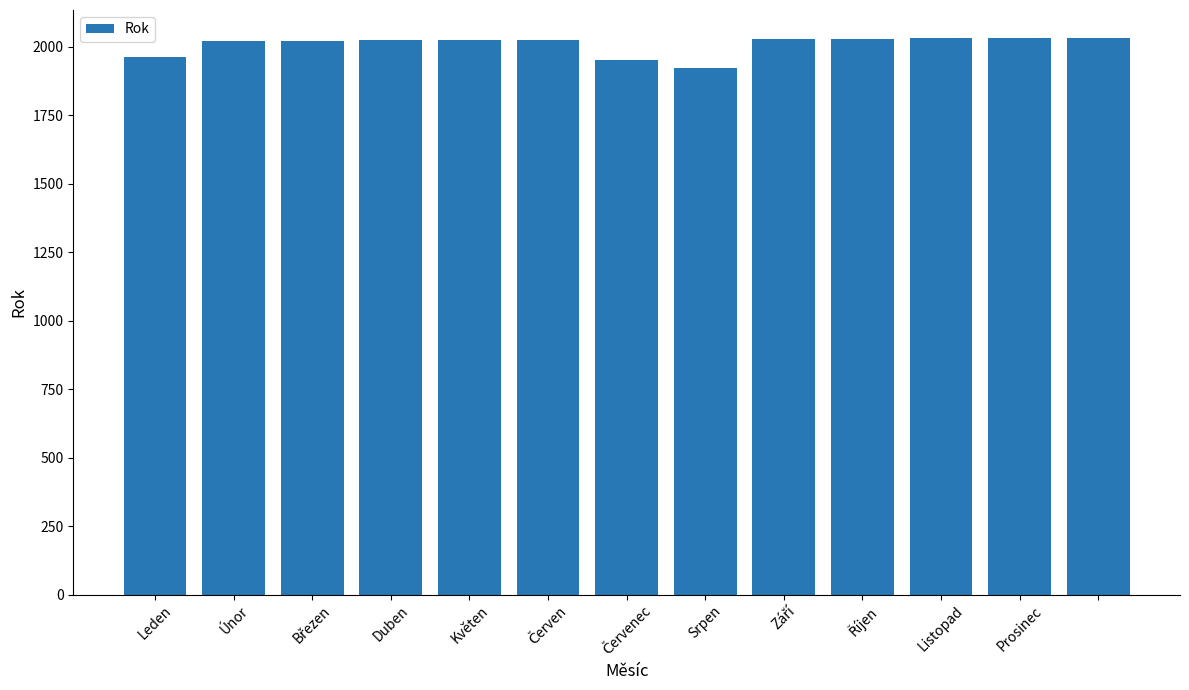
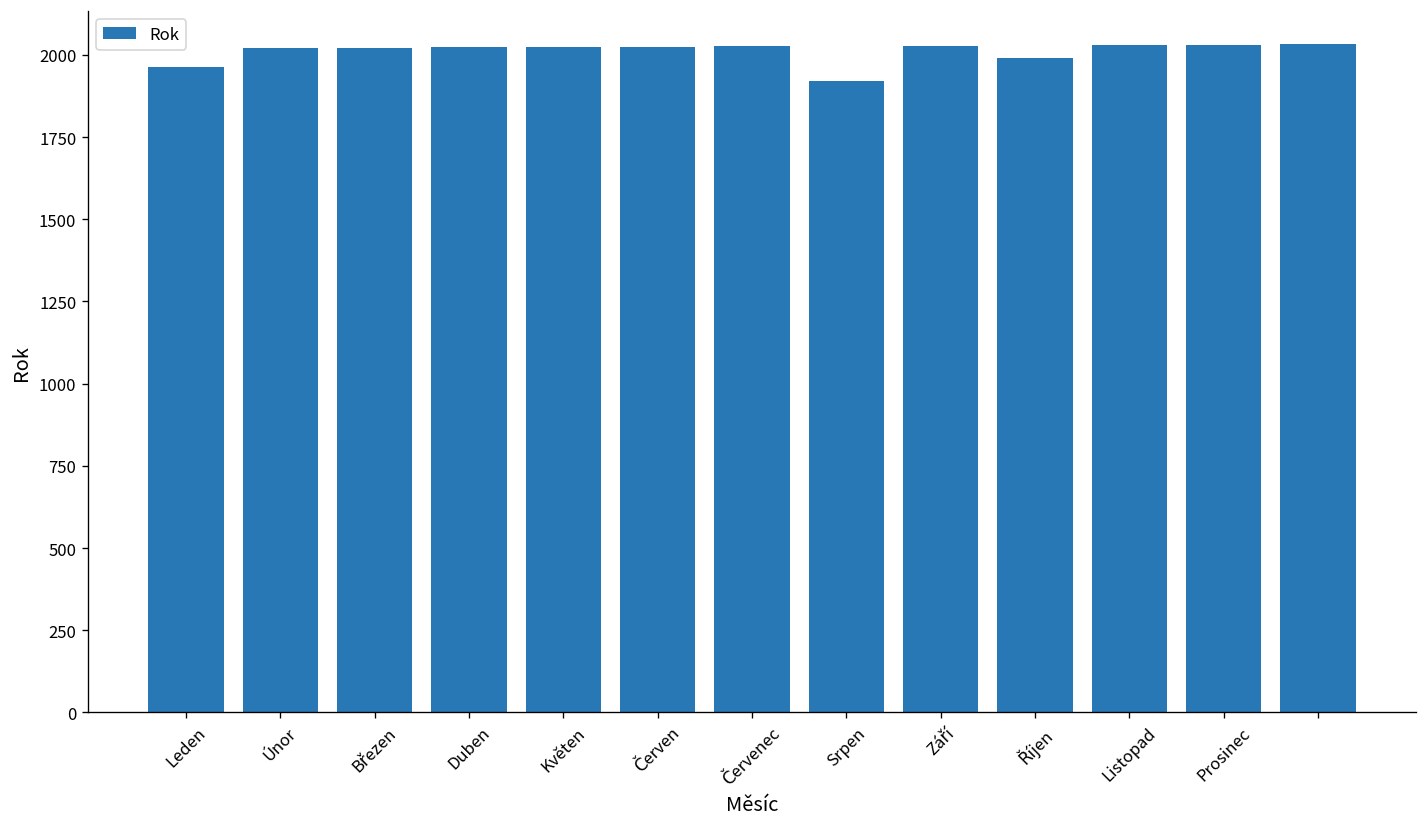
  {
    "Leden": 1960,
    "Únor": 2020,
    "Březen": 2020,
    "Duben": 2020,
    "Květen": 2020,
    "Červen": 2030,
-   "Červenec": 1950,
+   "Červenec": 2030,
    "Srpen": 1920,
    "Září": 2030,
-   "Říjen": 2030,
+   "Říjen": 1990,
    "Listopad": 2030,
    "Prosinec": 2030
  }
